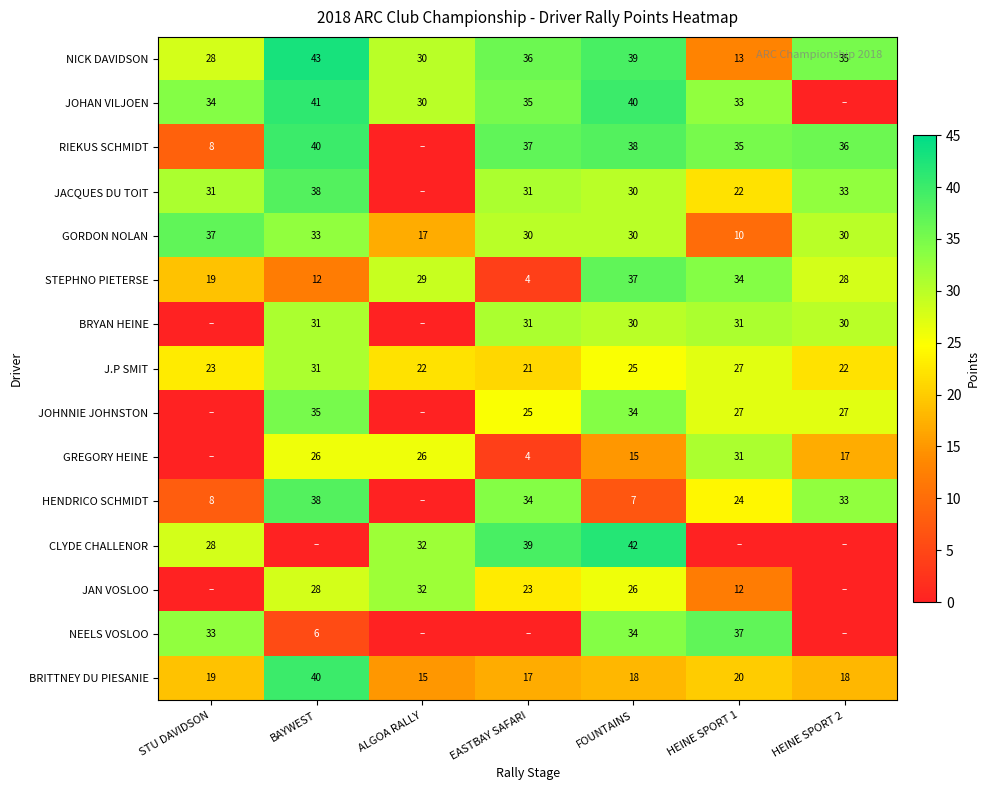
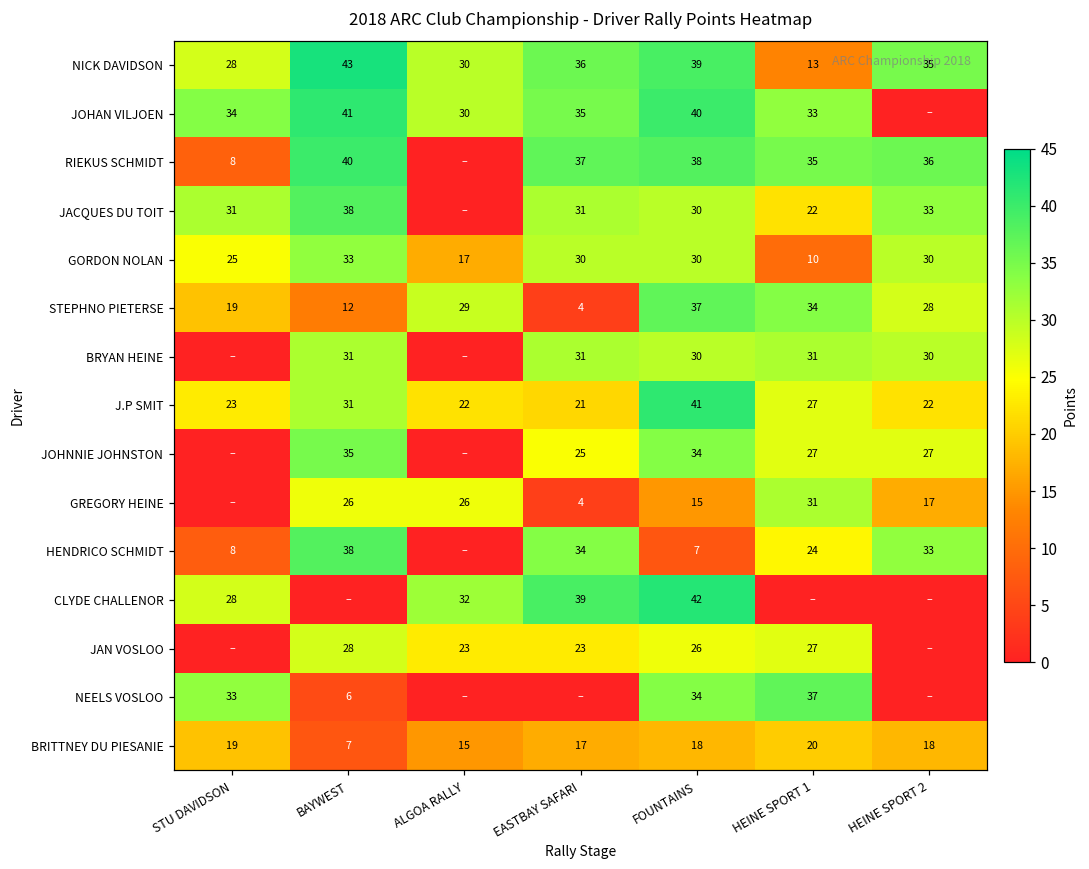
  {
    "NICK DAVIDSON": {
      "STU DAVIDSON": 28,
      "BAYWEST": 43,
      "ALGOA RALLY": 30,
      "EASTBAY SAFARI": 36,
      "FOUNTAINS": 39,
      "HEINE SPORT 1": 13,
      "HEINE SPORT 2": 2018
    },
    "JOHAN VILJOEN": {
      "STU DAVIDSON": 34,
      "BAYWEST": 41,
      "ALGOA RALLY": 30,
      "EASTBAY SAFARI": 35,
      "FOUNTAINS": 40,
      "HEINE SPORT 1": 33
    },
    "RIEKUS SCHMIDT": {
      "STU DAVIDSON": 8,
      "BAYWEST": 40,
      "EASTBAY SAFARI": 37,
      "FOUNTAINS": 38,
      "HEINE SPORT 1": 35,
      "HEINE SPORT 2": 36
    },
    "JACQUES DU TOIT": {
      "STU DAVIDSON": 31,
      "BAYWEST": 38,
      "EASTBAY SAFARI": 31,
      "FOUNTAINS": 30,
      "HEINE SPORT 1": 22,
      "HEINE SPORT 2": 33
    },
    "GORDON NOLAN": {
-     "STU DAVIDSON": 37,
+     "STU DAVIDSON": 25,
      "BAYWEST": 33,
      "ALGOA RALLY": 17,
      "EASTBAY SAFARI": 30,
      "FOUNTAINS": 30,
      "HEINE SPORT 1": 10,
      "HEINE SPORT 2": 30
    },
    "STEPHNO PIETERSE": {
      "STU DAVIDSON": 19,
      "BAYWEST": 12,
      "ALGOA RALLY": 29,
      "EASTBAY SAFARI": 4,
      "FOUNTAINS": 37,
      "HEINE SPORT 1": 34,
      "HEINE SPORT 2": 28
    },
    "BRYAN HEINE": {
      "BAYWEST": 31,
      "EASTBAY SAFARI": 31,
      "FOUNTAINS": 30,
      "HEINE SPORT 1": 31,
      "HEINE SPORT 2": 30
    },
    "J.P SMIT": {
      "STU DAVIDSON": 23,
      "BAYWEST": 31,
      "ALGOA RALLY": 22,
      "EASTBAY SAFARI": 21,
-     "FOUNTAINS": 25,
+     "FOUNTAINS": 41,
      "HEINE SPORT 1": 27,
      "HEINE SPORT 2": 22
    },
    "JOHNNIE JOHNSTON": {
      "BAYWEST": 35,
      "EASTBAY SAFARI": 25,
      "FOUNTAINS": 34,
      "HEINE SPORT 1": 27,
      "HEINE SPORT 2": 27
    },
    "GREGORY HEINE": {
      "BAYWEST": 26,
      "ALGOA RALLY": 26,
      "EASTBAY SAFARI": 4,
      "FOUNTAINS": 15,
      "HEINE SPORT 1": 31,
      "HEINE SPORT 2": 17
    },
    "HENDRICO SCHMIDT": {
      "STU DAVIDSON": 8,
      "BAYWEST": 38,
      "EASTBAY SAFARI": 34,
      "FOUNTAINS": 7,
      "HEINE SPORT 1": 24,
      "HEINE SPORT 2": 33
    },
    "CLYDE CHALLENOR": {
      "STU DAVIDSON": 28,
      "ALGOA RALLY": 32,
      "EASTBAY SAFARI": 39,
      "FOUNTAINS": 42
    },
    "JAN VOSLOO": {
      "BAYWEST": 28,
-     "ALGOA RALLY": 32,
+     "ALGOA RALLY": 23,
      "EASTBAY SAFARI": 23,
      "FOUNTAINS": 26,
-     "HEINE SPORT 1": 12
+     "HEINE SPORT 1": 27
    },
    "NEELS VOSLOO": {
      "STU DAVIDSON": 33,
      "BAYWEST": 6,
      "FOUNTAINS": 34,
      "HEINE SPORT 1": 37
    },
    "BRITTNEY DU PIESANIE": {
      "STU DAVIDSON": 19,
-     "BAYWEST": 40,
+     "BAYWEST": 7,
      "ALGOA RALLY": 15,
      "EASTBAY SAFARI": 17,
      "FOUNTAINS": 18,
      "HEINE SPORT 1": 20,
      "HEINE SPORT 2": 18
    }
  }
